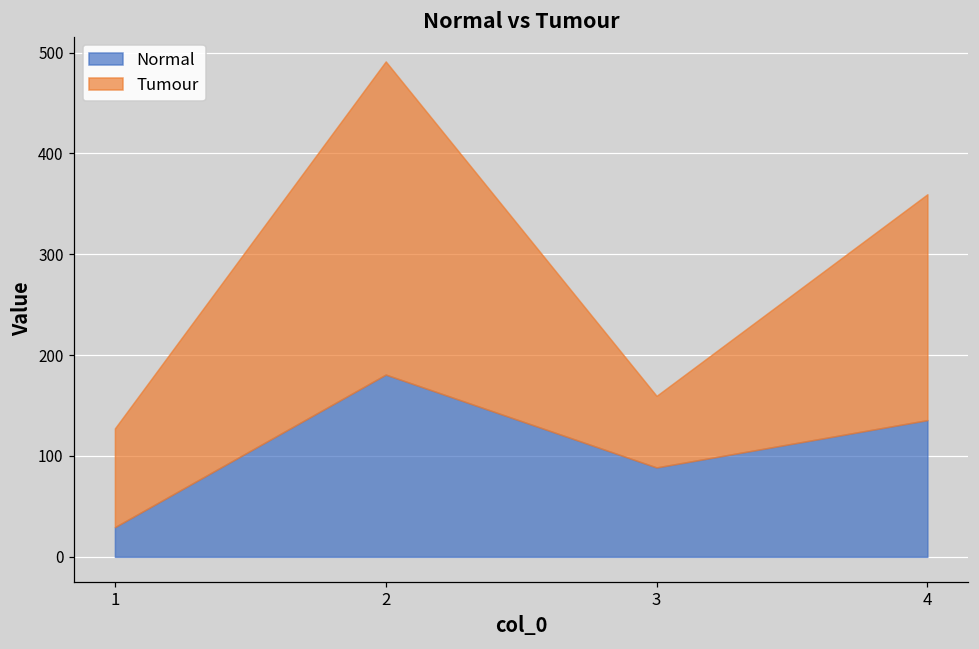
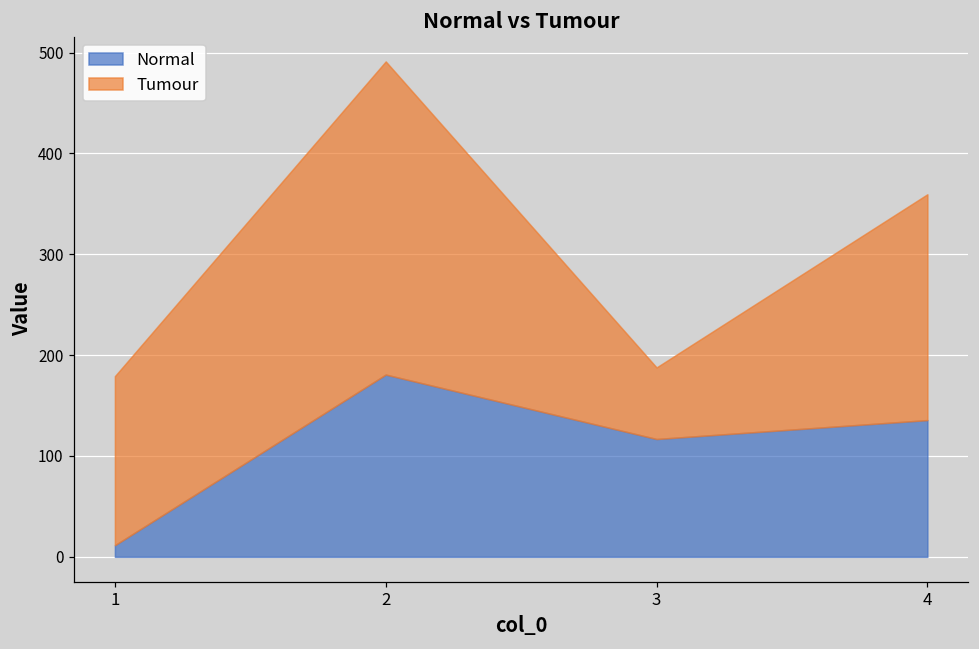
  {
    "Normal": {
-     "1": 30,
+     "1": 10,
      "2": 180,
-     "3": 90,
+     "3": 120,
      "4": 140
    },
    "Tumour": {
-     "1": 100,
+     "1": 170,
      "2": 310,
      "3": 70,
      "4": 220
    }
  }
